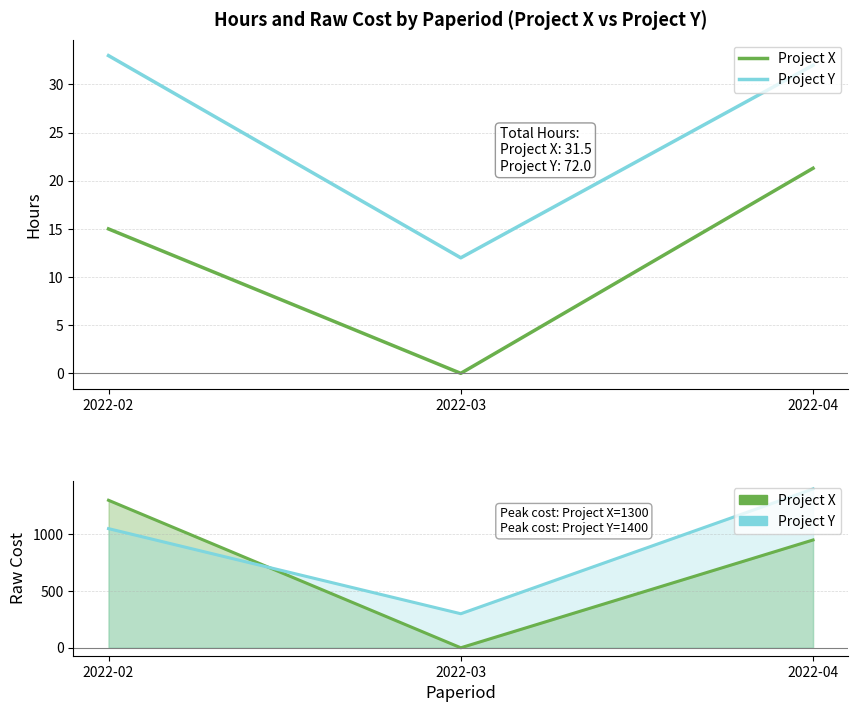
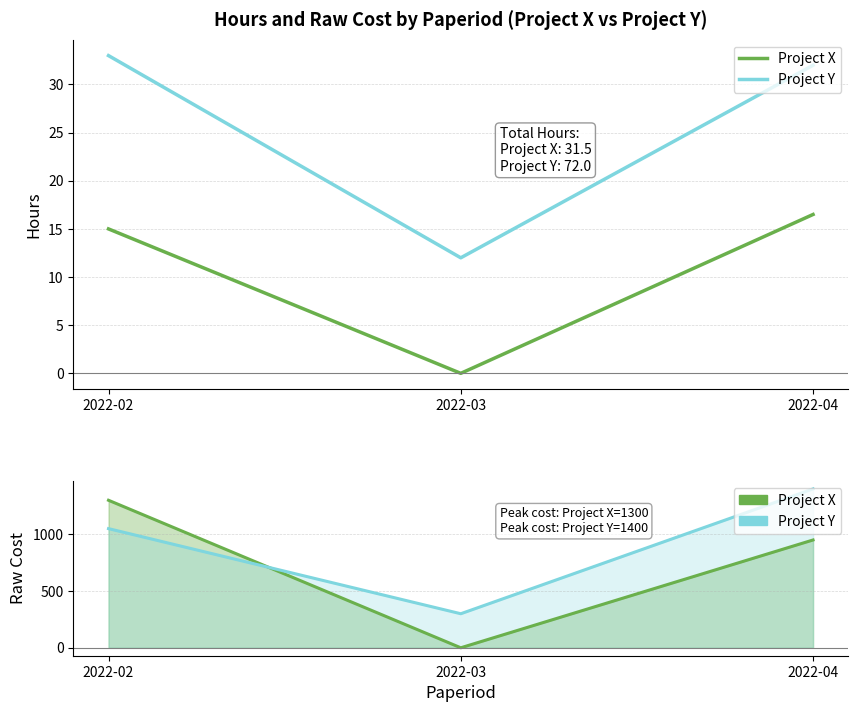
  {
    "Hours and Raw Cost by Paperiod (Project X vs Project Y)": {
      "Project X": {
        "2022-02": 15,
        "2022-03": 0,
-       "2022-04": 21
+       "2022-04": 17
      },
      "Project Y": {
        "2022-02": 33,
        "2022-03": 12
      }
    }
  }
